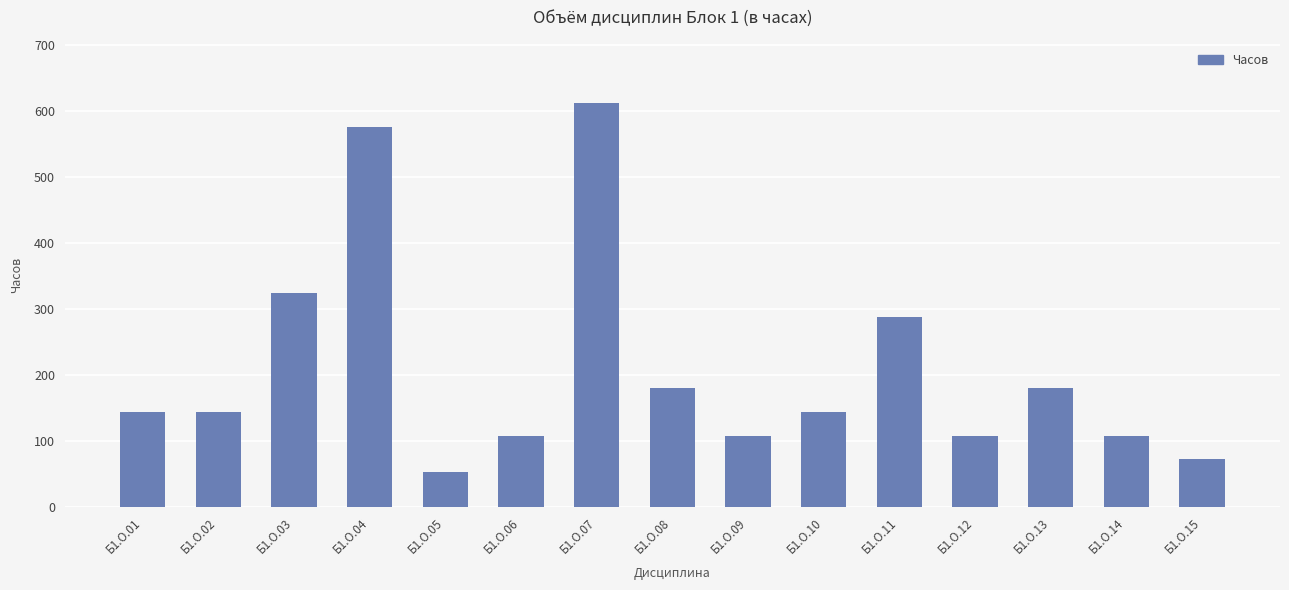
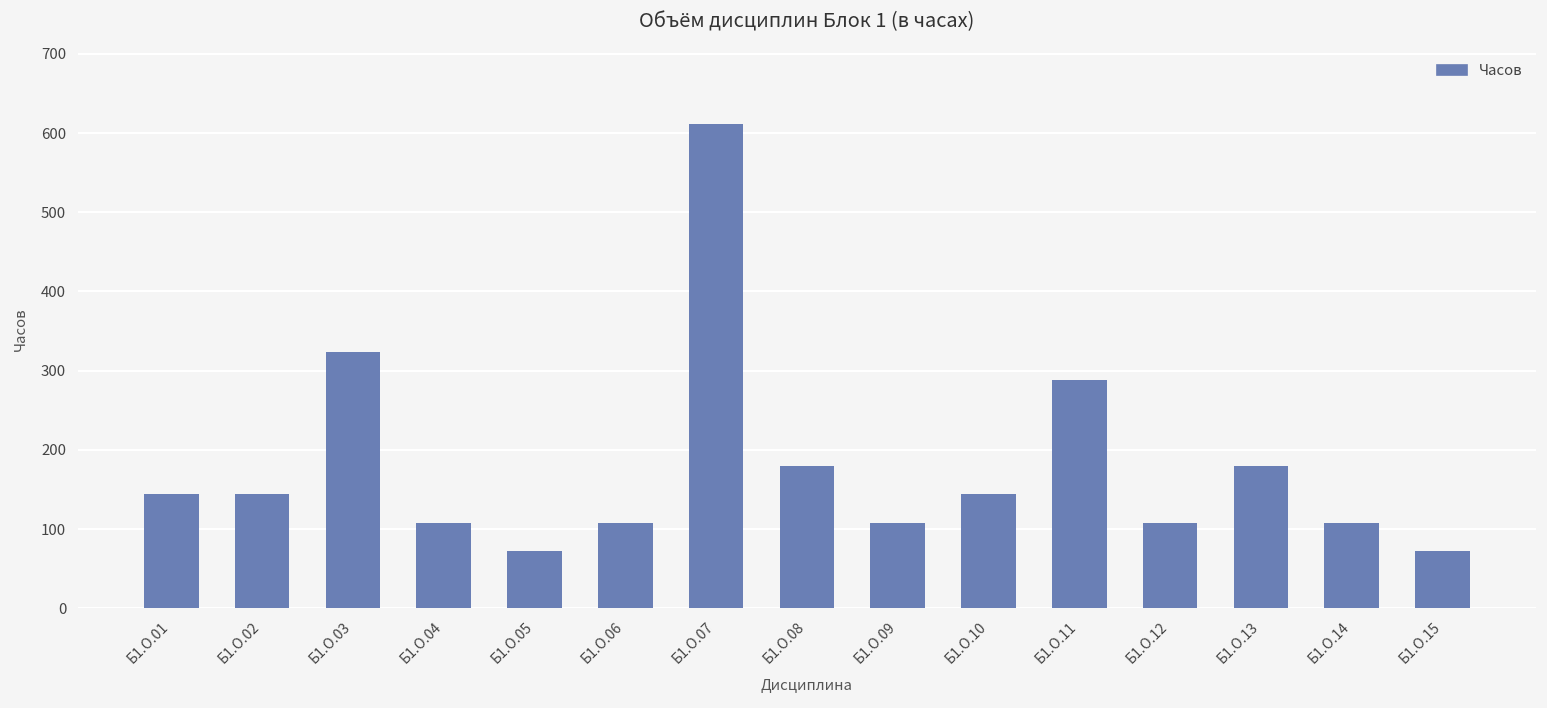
  {
    "Б1.О.01": 140,
    "Б1.О.02": 140,
    "Б1.О.03": 320,
-   "Б1.О.04": 580,
-   "Б1.О.05": 50,
+   "Б1.О.04": 110,
+   "Б1.О.05": 70,
    "Б1.О.06": 110,
    "Б1.О.07": 610,
    "Б1.О.08": 180,
    "Б1.О.09": 110,
    "Б1.О.10": 140,
    "Б1.О.11": 290,
    "Б1.О.12": 110,
    "Б1.О.13": 180,
    "Б1.О.14": 110,
    "Б1.О.15": 70
  }
